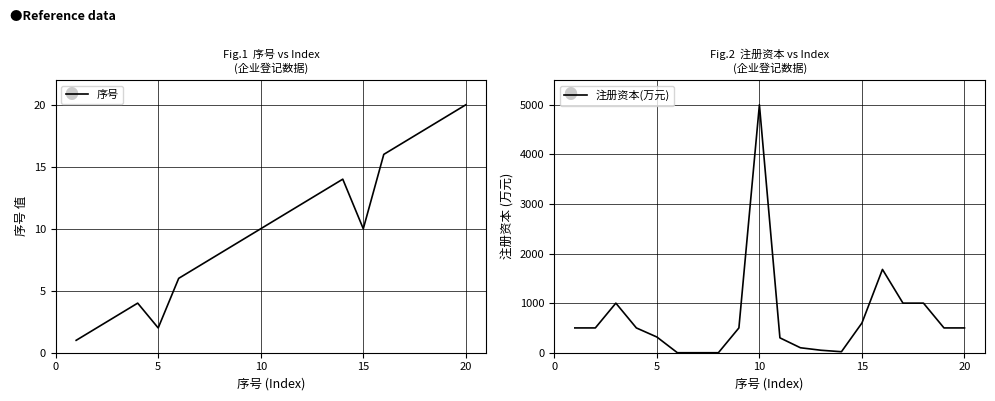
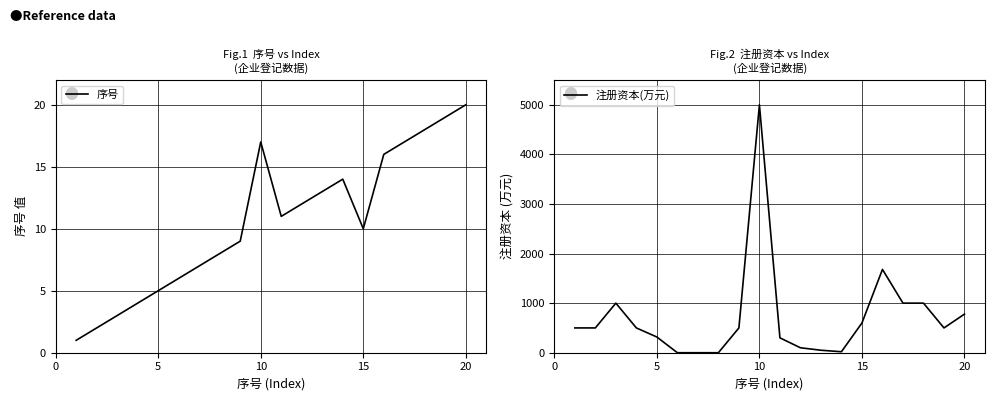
  {
    "Fig.1 序号 vs Index (企业登记数据)": {
-     "5": 2,
-     "10": 10,
+     "5": 5,
+     "10": 17,
      "15": 10,
      "20": 20
    },
    "Fig.2 注册资本 vs Index (企业登记数据)": {
      "5": 300,
      "10": 5000,
      "15": 600,
-     "20": 500
+     "20": 800
    }
  }
